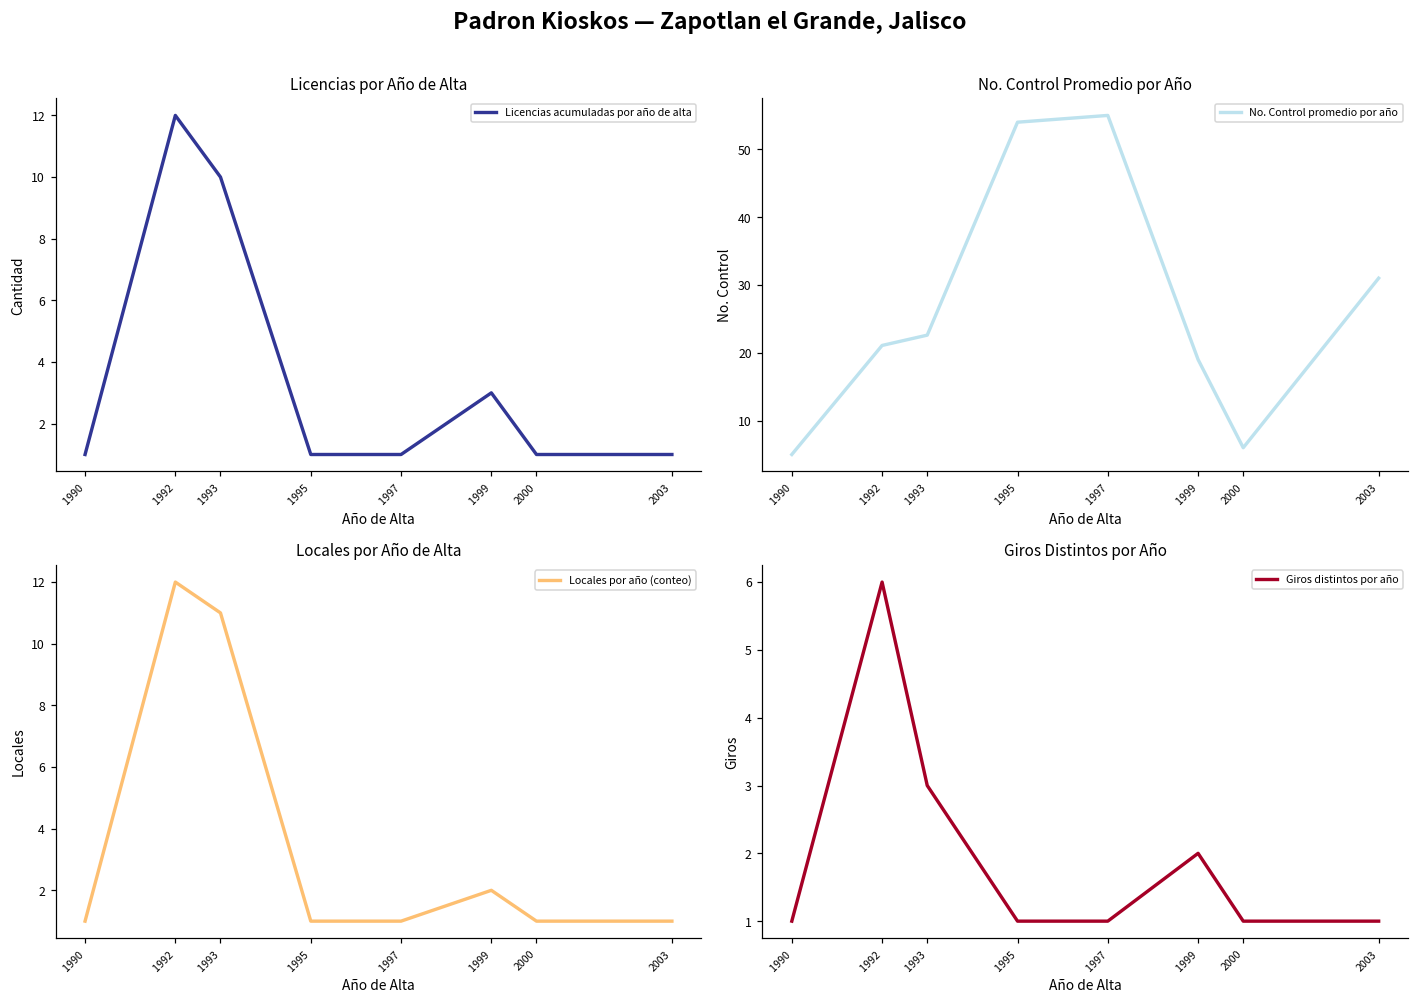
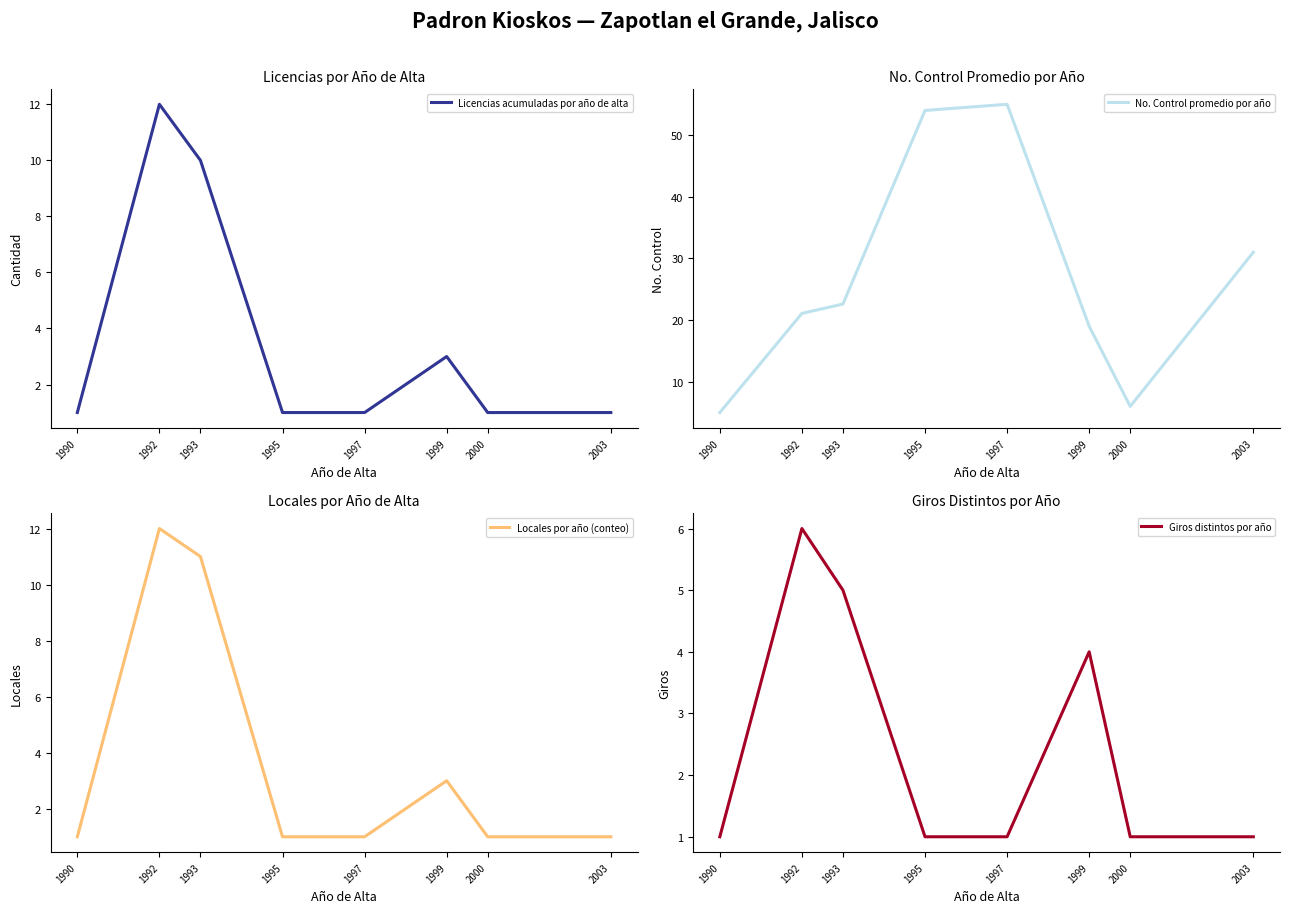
  {
    "Licencias por Año de Alta": {
      "1990": 1.0,
      "1992": 12.0,
      "1993": 10.0,
      "1995": 1.0,
      "1997": 1.0,
      "1999": 3.0,
      "2000": 1.0,
      "2003": 1.0
    },
    "No. Control Promedio por Año": {
      "1990": 5,
      "1992": 21,
      "1993": 23,
      "1995": 54,
      "1997": 55,
      "1999": 19,
      "2000": 6,
      "2003": 31
    },
    "Locales por Año de Alta": {
      "1990": 1,
      "1992": 12,
      "1993": 11,
      "1995": 1,
      "1997": 1,
-     "1999": 2,
+     "1999": 3,
      "2000": 1,
      "2003": 1
    },
    "Giros Distintos por Año": {
      "1990": 1,
      "1992": 6,
-     "1993": 3,
+     "1993": 5,
      "1995": 1,
      "1997": 1,
-     "1999": 2,
+     "1999": 4,
      "2000": 1,
      "2003": 1
    }
  }
